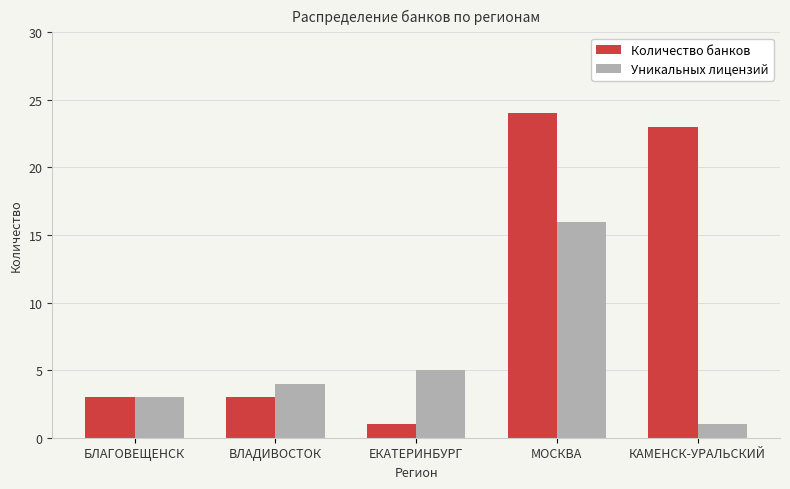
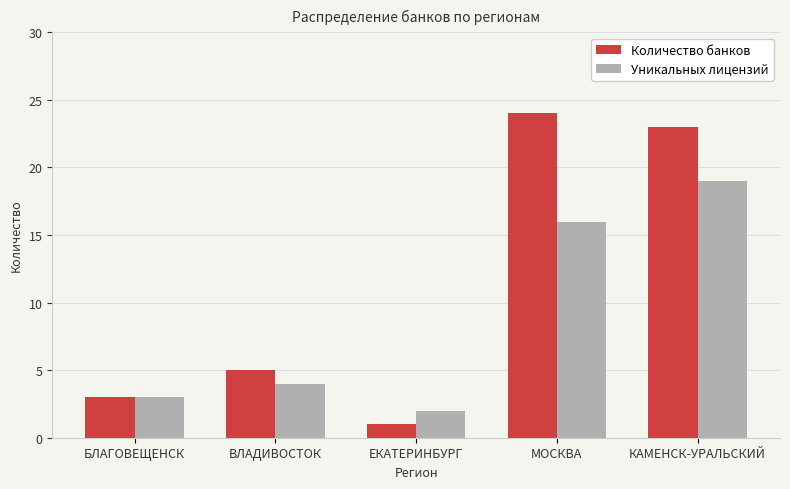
  {
    "Количество банков": {
      "БЛАГОВЕЩЕНСК": 3,
-     "ВЛАДИВОСТОК": 3,
+     "ВЛАДИВОСТОК": 5,
      "ЕКАТЕРИНБУРГ": 1,
      "МОСКВА": 24,
      "КАМЕНСК-УРАЛЬСКИЙ": 23
    },
    "Уникальных лицензий": {
      "БЛАГОВЕЩЕНСК": 3,
      "ВЛАДИВОСТОК": 4,
-     "ЕКАТЕРИНБУРГ": 5,
+     "ЕКАТЕРИНБУРГ": 2,
      "МОСКВА": 16,
-     "КАМЕНСК-УРАЛЬСКИЙ": 1
+     "КАМЕНСК-УРАЛЬСКИЙ": 19
    }
  }
